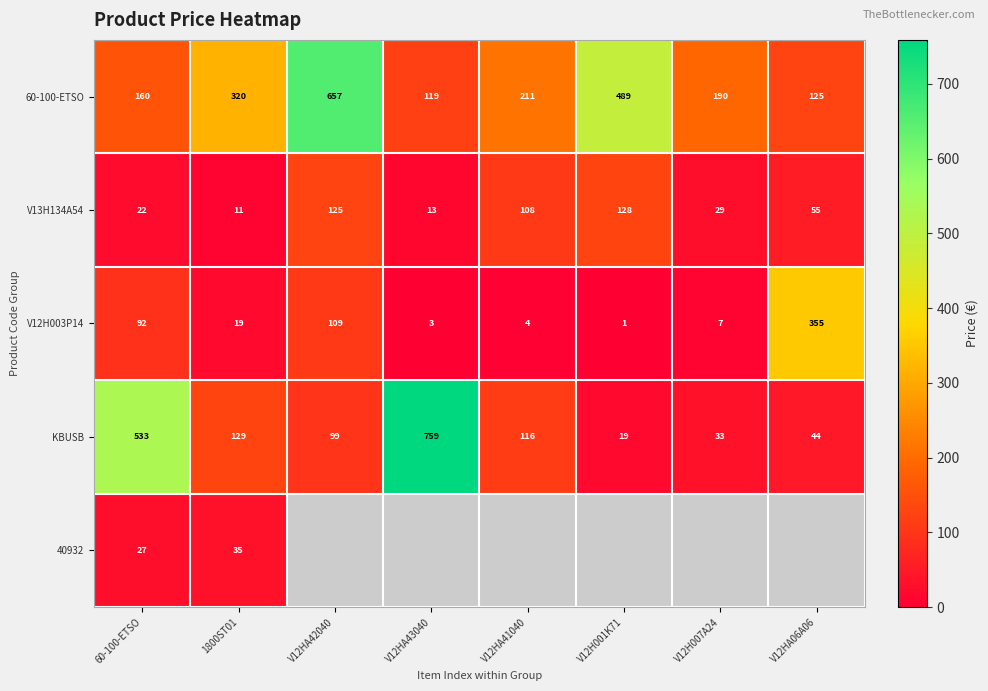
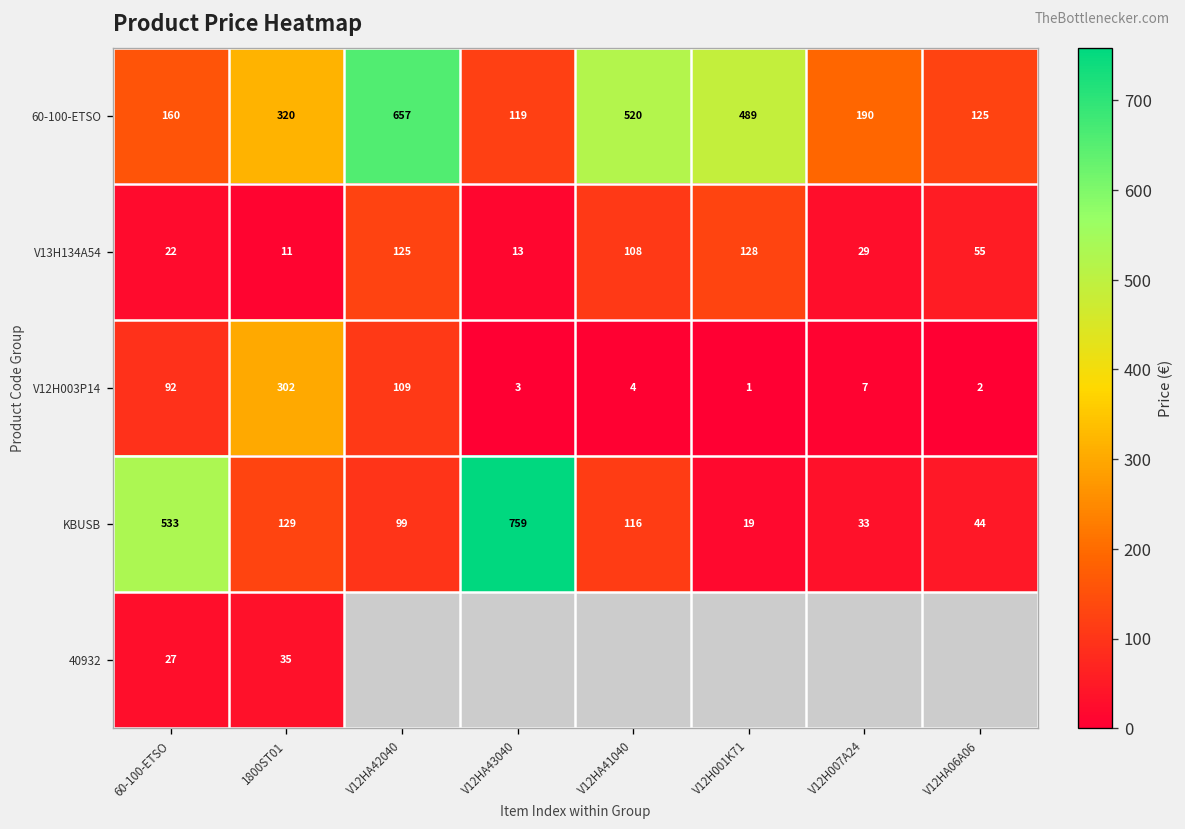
  {
    "60-100-ETSO": {
      "60-100-ETSO": 160,
      "1800ST01": 320,
      "V12HA42040": 657,
      "V12HA43040": 119,
-     "V12HA41040": 211,
+     "V12HA41040": 520,
      "V12H001K71": 489,
      "V12H007A24": 190,
      "V12HA06A06": 125
    },
    "V13H134A54": {
      "60-100-ETSO": 22,
      "1800ST01": 11,
      "V12HA42040": 125,
      "V12HA43040": 13,
      "V12HA41040": 108,
      "V12H001K71": 128,
      "V12H007A24": 29,
      "V12HA06A06": 55
    },
    "V12H003P14": {
      "60-100-ETSO": 92,
-     "1800ST01": 19,
+     "1800ST01": 302,
      "V12HA42040": 109,
      "V12HA43040": 3,
      "V12HA41040": 4,
      "V12H001K71": 1,
      "V12H007A24": 7,
-     "V12HA06A06": 355
+     "V12HA06A06": 2
    },
    "KBUSB": {
      "60-100-ETSO": 533,
      "1800ST01": 129,
      "V12HA42040": 99,
      "V12HA43040": 759,
      "V12HA41040": 116,
      "V12H001K71": 19,
      "V12H007A24": 33,
      "V12HA06A06": 44
    },
    "40932": {
      "60-100-ETSO": 27,
      "1800ST01": 35
    }
  }
